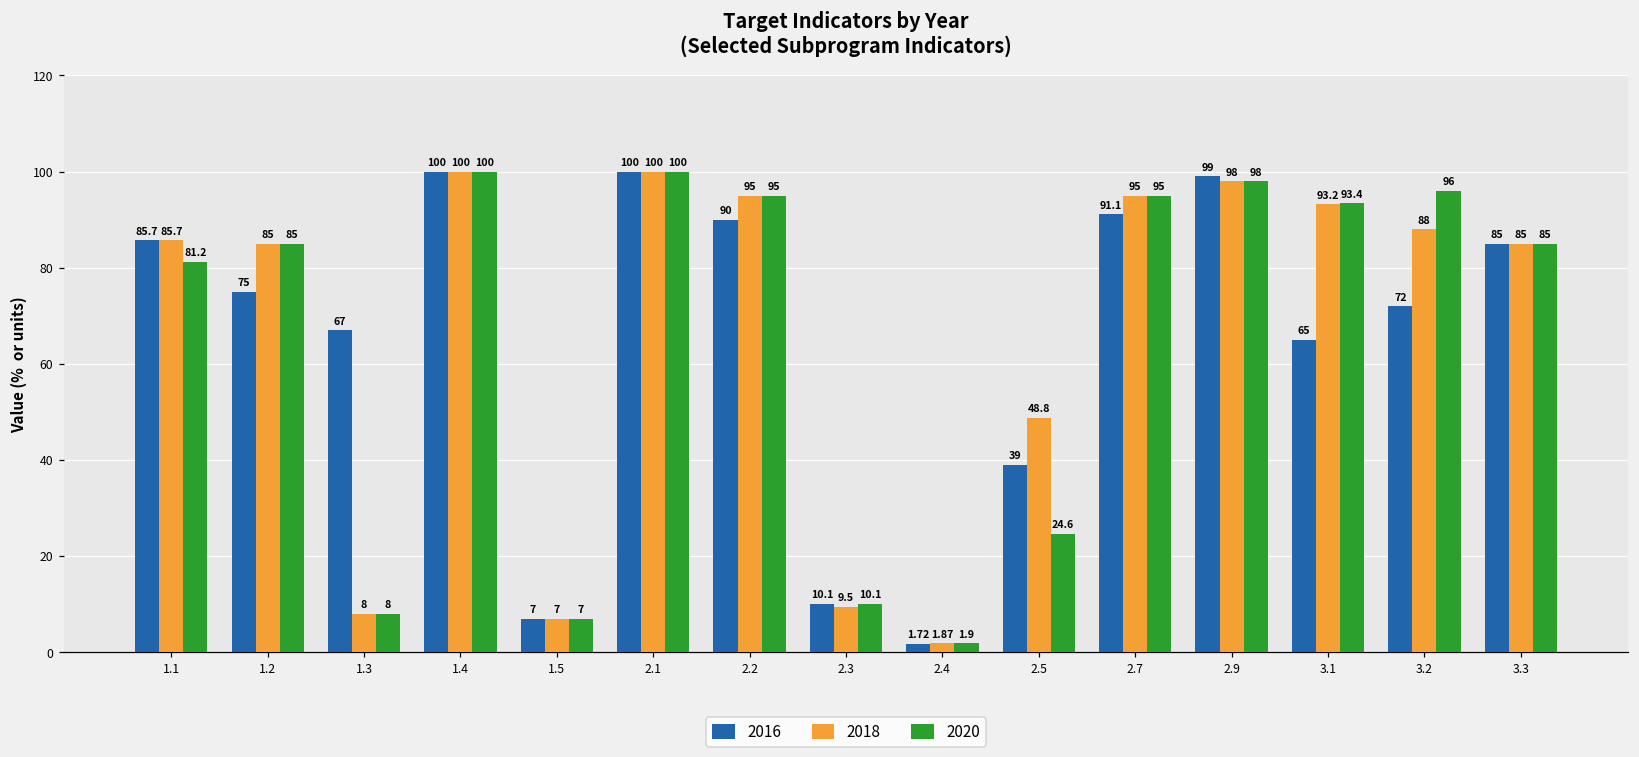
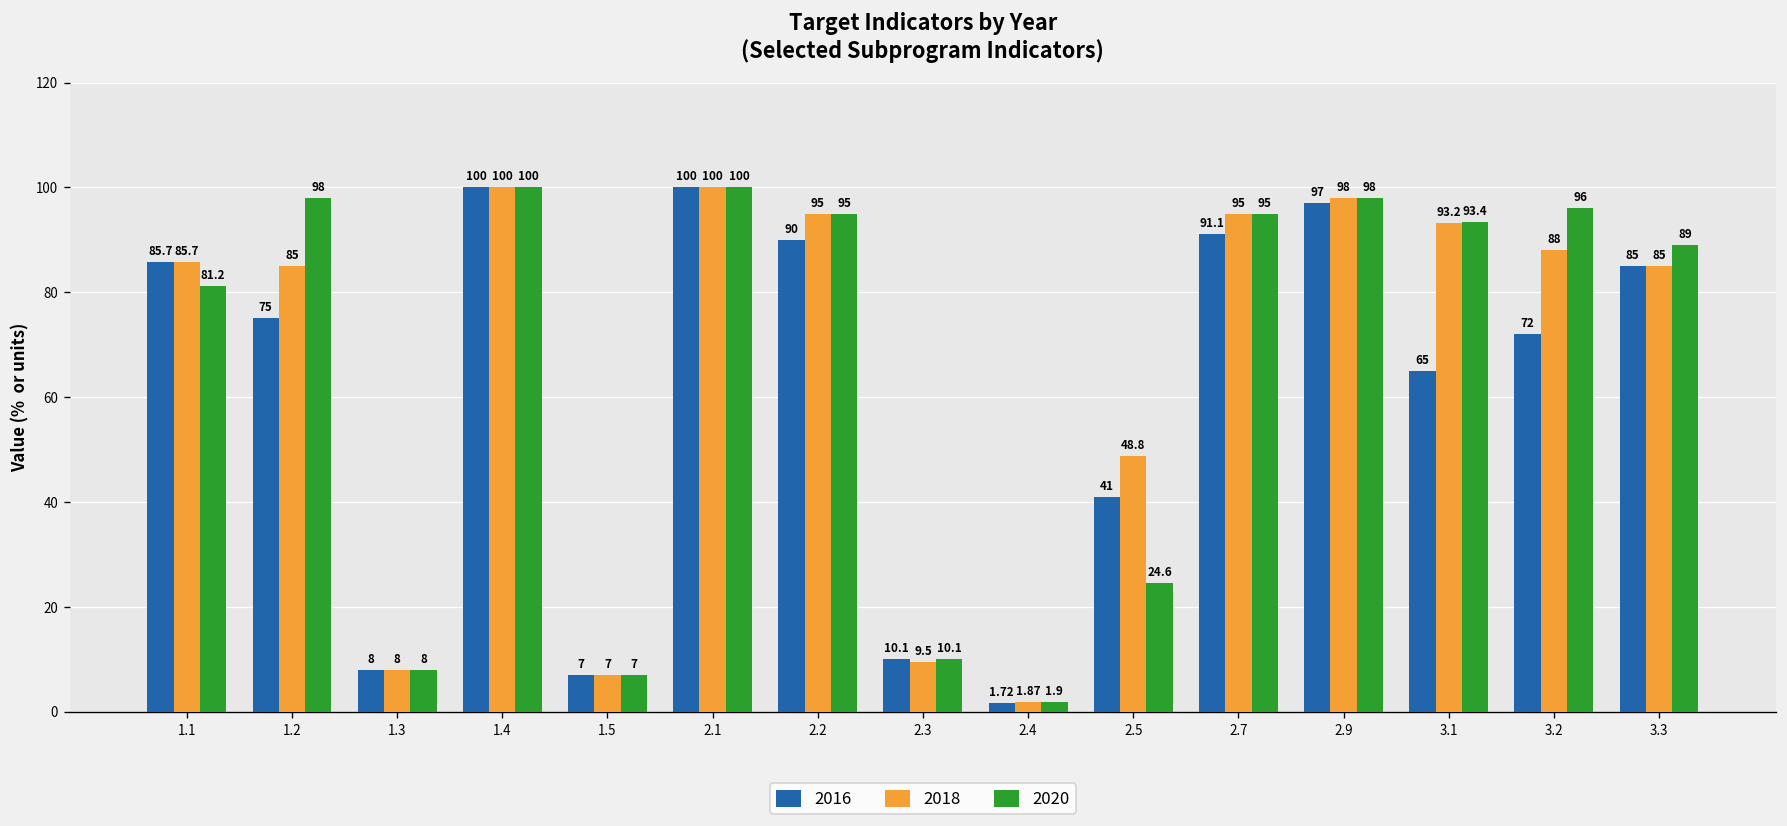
  {
    "2016": {
      "1.1": 85.7,
      "1.2": 75,
-     "1.3": 67,
+     "1.3": 8,
      "1.4": 100,
      "1.5": 7,
      "2.1": 100,
      "2.2": 90,
      "2.3": 10.1,
      "2.4": 1.72,
-     "2.5": 39,
+     "2.5": 41,
      "2.7": 91.1,
-     "2.9": 99,
+     "2.9": 97,
      "3.1": 65,
      "3.2": 72,
      "3.3": 85
    },
    "2018": {
      "1.1": 85.7,
      "1.2": 85,
      "1.3": 8,
      "1.4": 100,
      "1.5": 7,
      "2.1": 100,
      "2.2": 95,
      "2.3": 9.5,
      "2.4": 1.87,
      "2.5": 48.8,
      "2.7": 95,
      "2.9": 98,
      "3.1": 93.2,
      "3.2": 88,
      "3.3": 85
    },
    "2020": {
      "1.1": 81.2,
-     "1.2": 85,
+     "1.2": 98,
      "1.3": 8,
      "1.4": 100,
      "1.5": 7,
      "2.1": 100,
      "2.2": 95,
      "2.3": 10.1,
      "2.4": 1.9,
      "2.5": 24.6,
      "2.7": 95,
      "2.9": 98,
      "3.1": 93.4,
      "3.2": 96,
-     "3.3": 85
+     "3.3": 89
    }
  }
